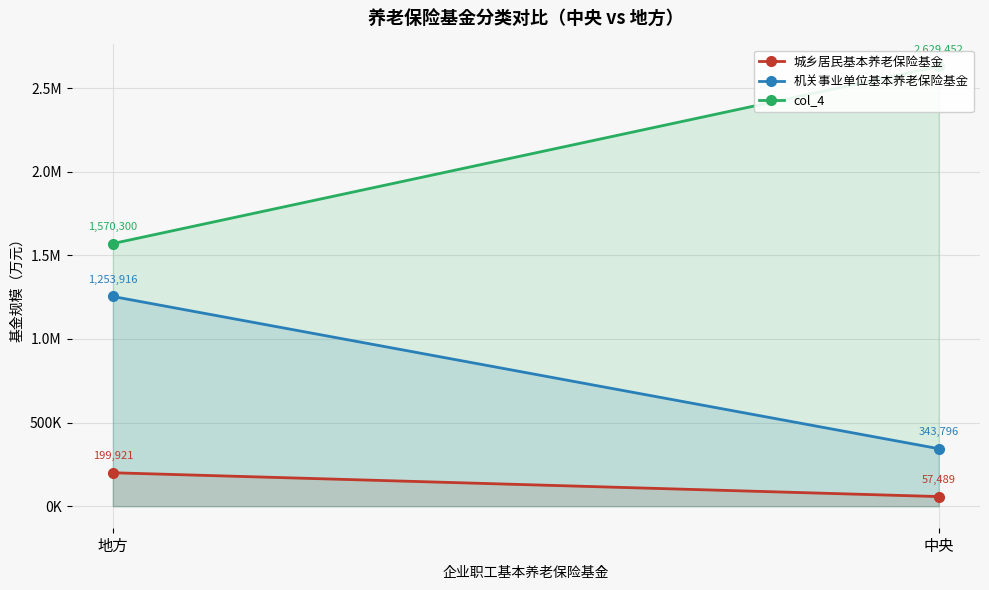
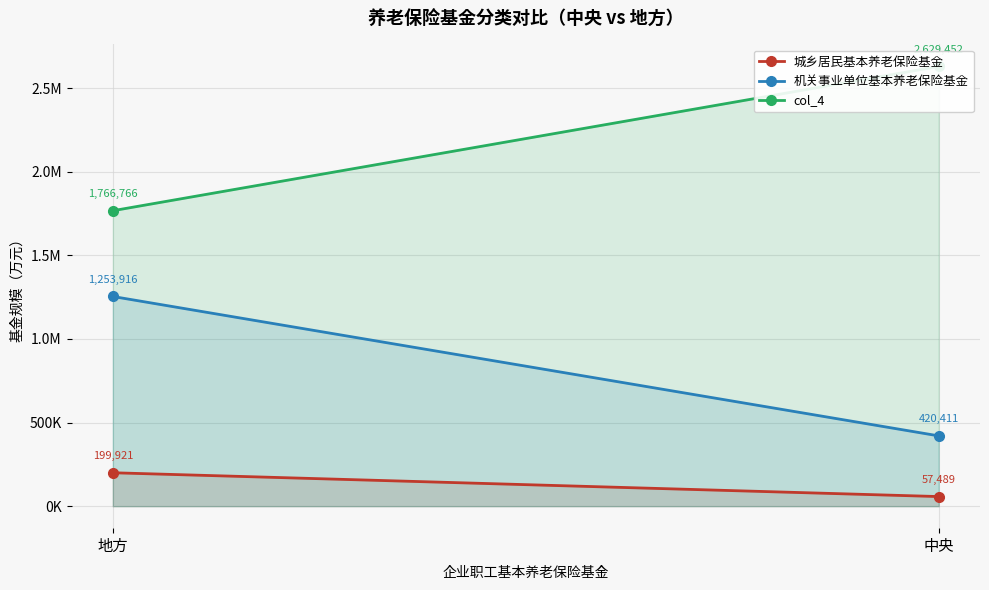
  {
    "城乡居民基本养老保险基金": {
      "地方": "199,921",
      "中央": "57,489"
    },
    "机关事业单位基本养老保险基金": {
      "地方": "1,253,916",
-     "中央": "343,796"
+     "中央": "420,411"
    },
    "col_4": {
-     "地方": "1,570,300"
+     "地方": "1,766,766"
    }
  }
